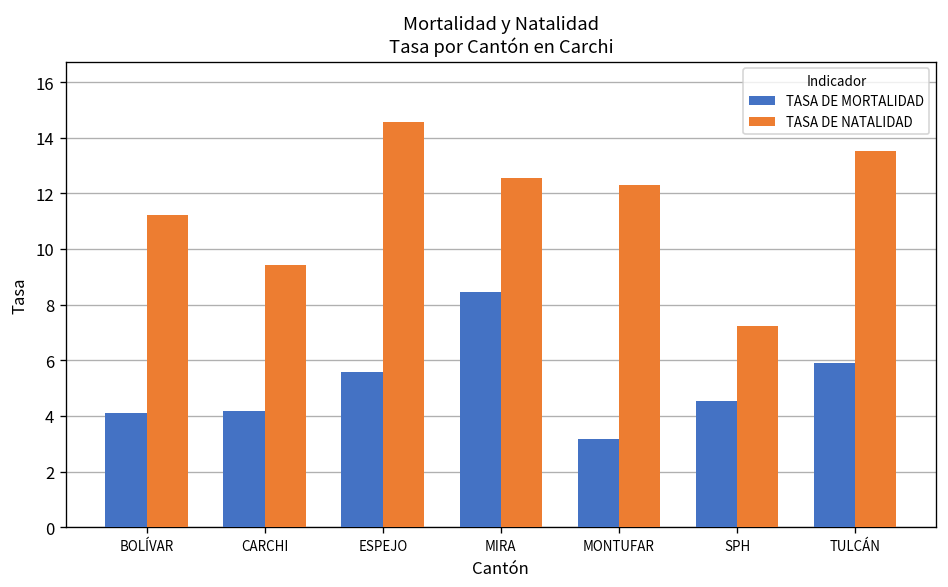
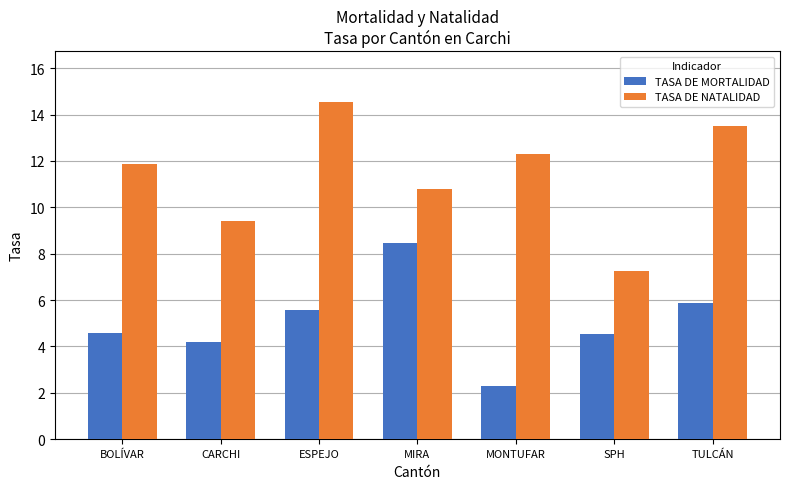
  {
    "TASA DE MORTALIDAD": {
-     "BOLÍVAR": 4.1,
+     "BOLÍVAR": 4.6,
      "CARCHI": 4.2,
      "ESPEJO": 5.6,
      "MIRA": 8.4,
-     "MONTUFAR": 3.2,
+     "MONTUFAR": 2.3,
      "SPH": 4.5,
      "TULCÁN": 5.9
    },
    "TASA DE NATALIDAD": {
-     "BOLÍVAR": 11.2,
+     "BOLÍVAR": 11.9,
      "CARCHI": 9.4,
      "ESPEJO": 14.5,
-     "MIRA": 12.5,
+     "MIRA": 10.8,
      "MONTUFAR": 12.3,
      "SPH": 7.2,
      "TULCÁN": 13.5
    }
  }
